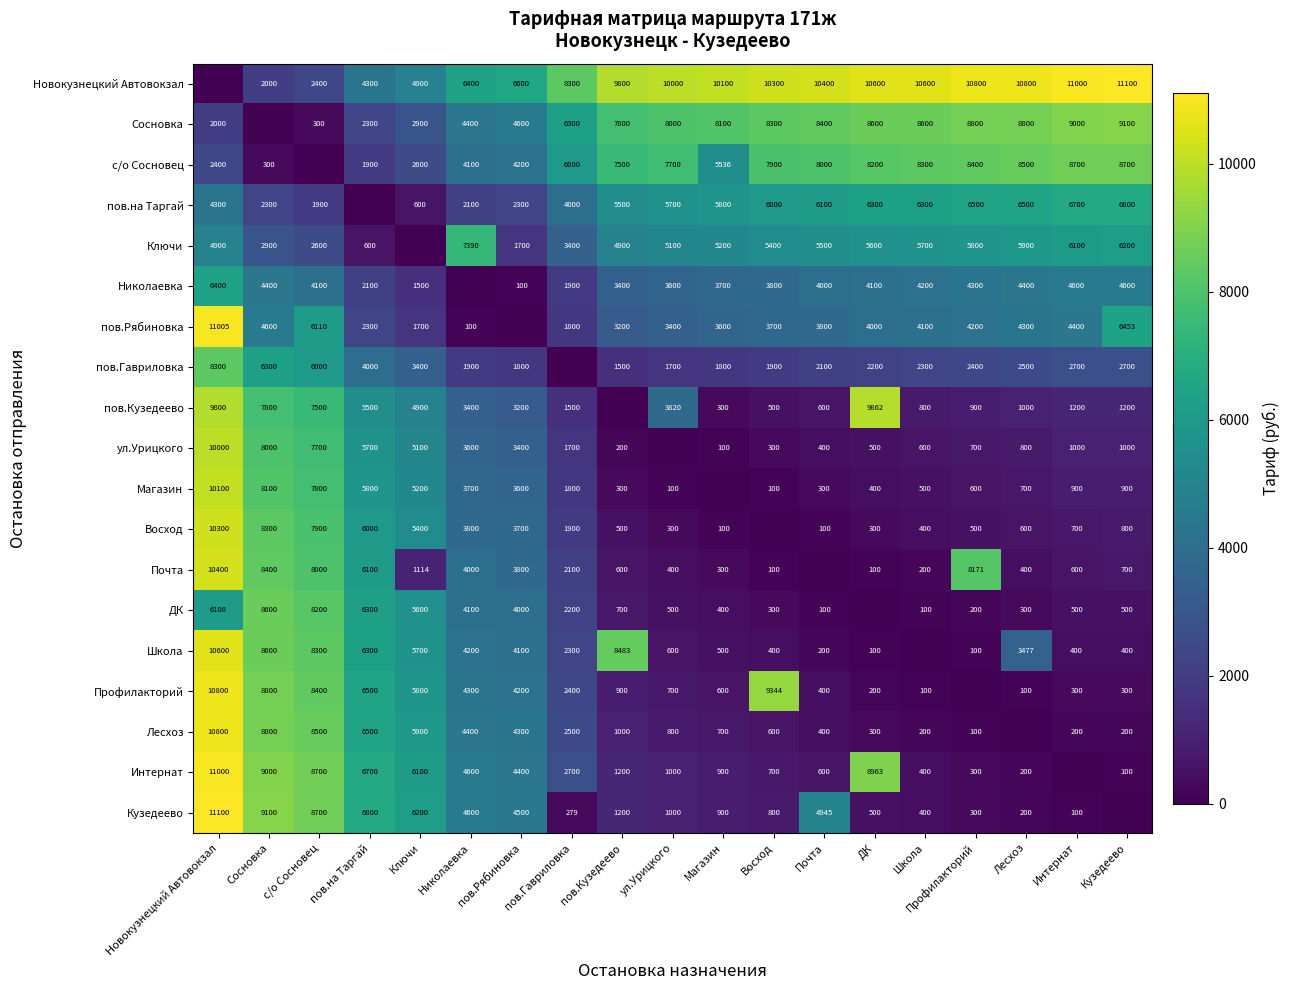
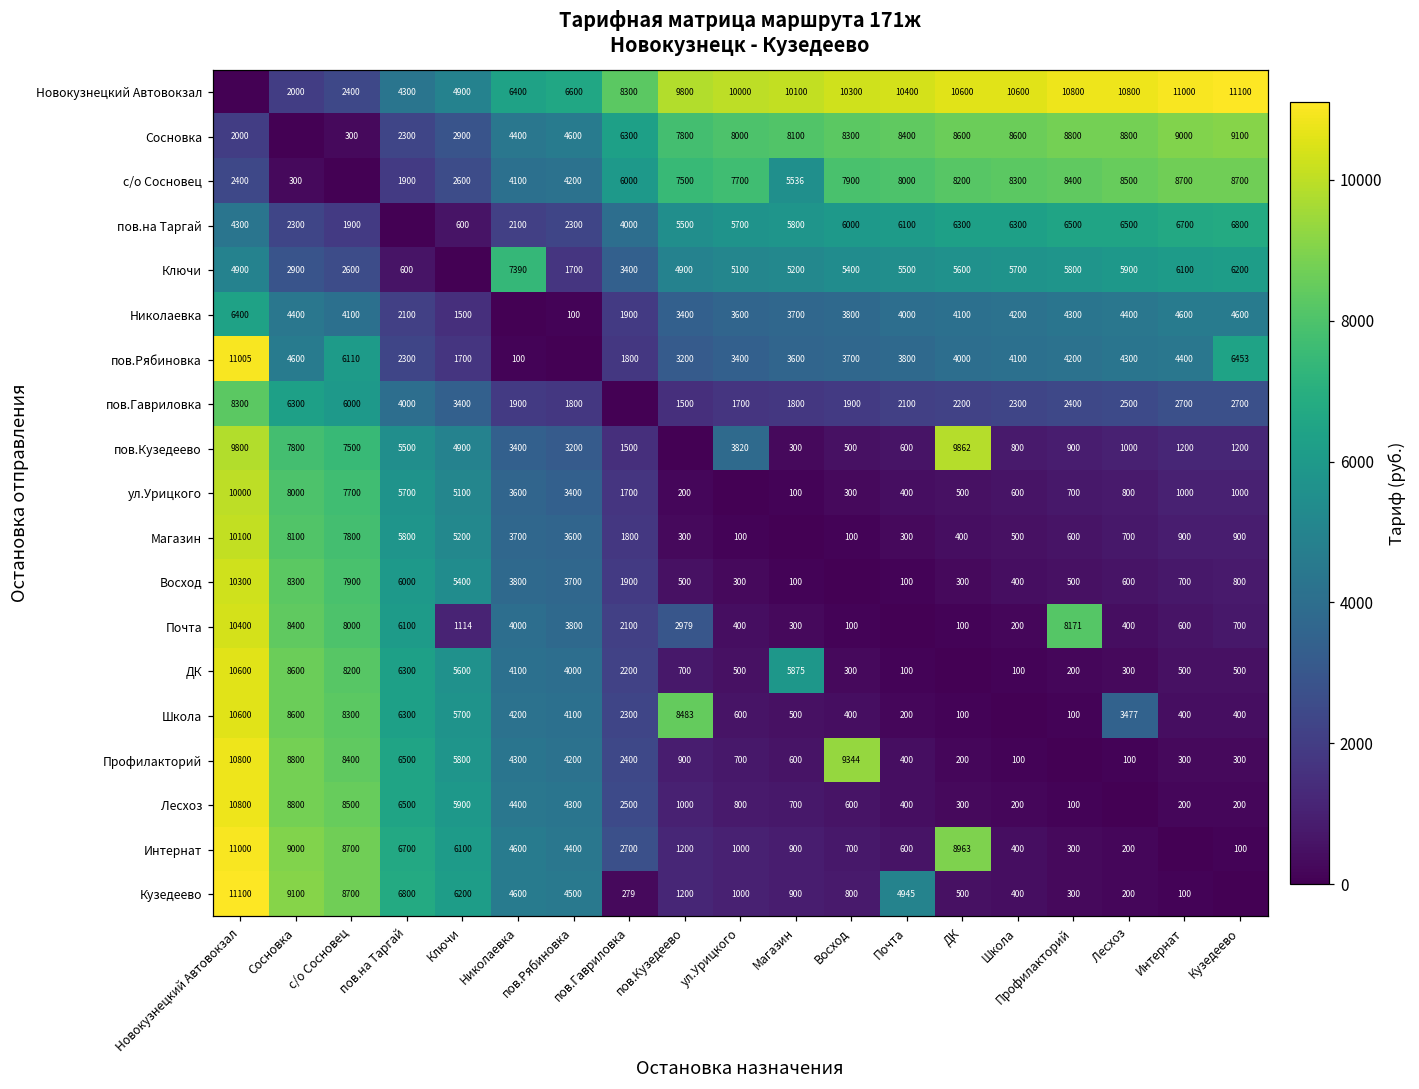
  {
    "Почта": {
      "Новокузнецкий Автовокзал": 10400,
      "Сосновка": 8400,
      "с/о Сосновец": 8000,
      "пов.на Таргай": 6100,
      "Ключи": 1114,
      "Николаевка": 4000,
      "пов.Рябиновка": 3800,
      "пов.Гавриловка": 2100,
-     "пов.Кузедеево": 600,
+     "пов.Кузедеево": 2979,
      "ул.Урицкого": 400,
      "Магазин": 300,
      "Восход": 100,
      "ДК": 100,
      "Школа": 200,
      "Профилакторий": 8171,
      "Лесхоз": 400,
      "Интернат": 600,
      "Кузедеево": 700
    },
    "ДК": {
-     "Новокузнецкий Автовокзал": 6108,
+     "Новокузнецкий Автовокзал": 10600,
      "Сосновка": 8600,
      "с/о Сосновец": 8200,
      "пов.на Таргай": 6300,
      "Ключи": 5600,
      "Николаевка": 4100,
      "пов.Рябиновка": 4000,
      "пов.Гавриловка": 2200,
      "пов.Кузедеево": 700,
      "ул.Урицкого": 500,
-     "Магазин": 400,
+     "Магазин": 5875,
      "Восход": 300,
      "Почта": 100,
      "Школа": 100,
      "Профилакторий": 200,
      "Лесхоз": 300,
      "Интернат": 500,
      "Кузедеево": 500
    }
  }
